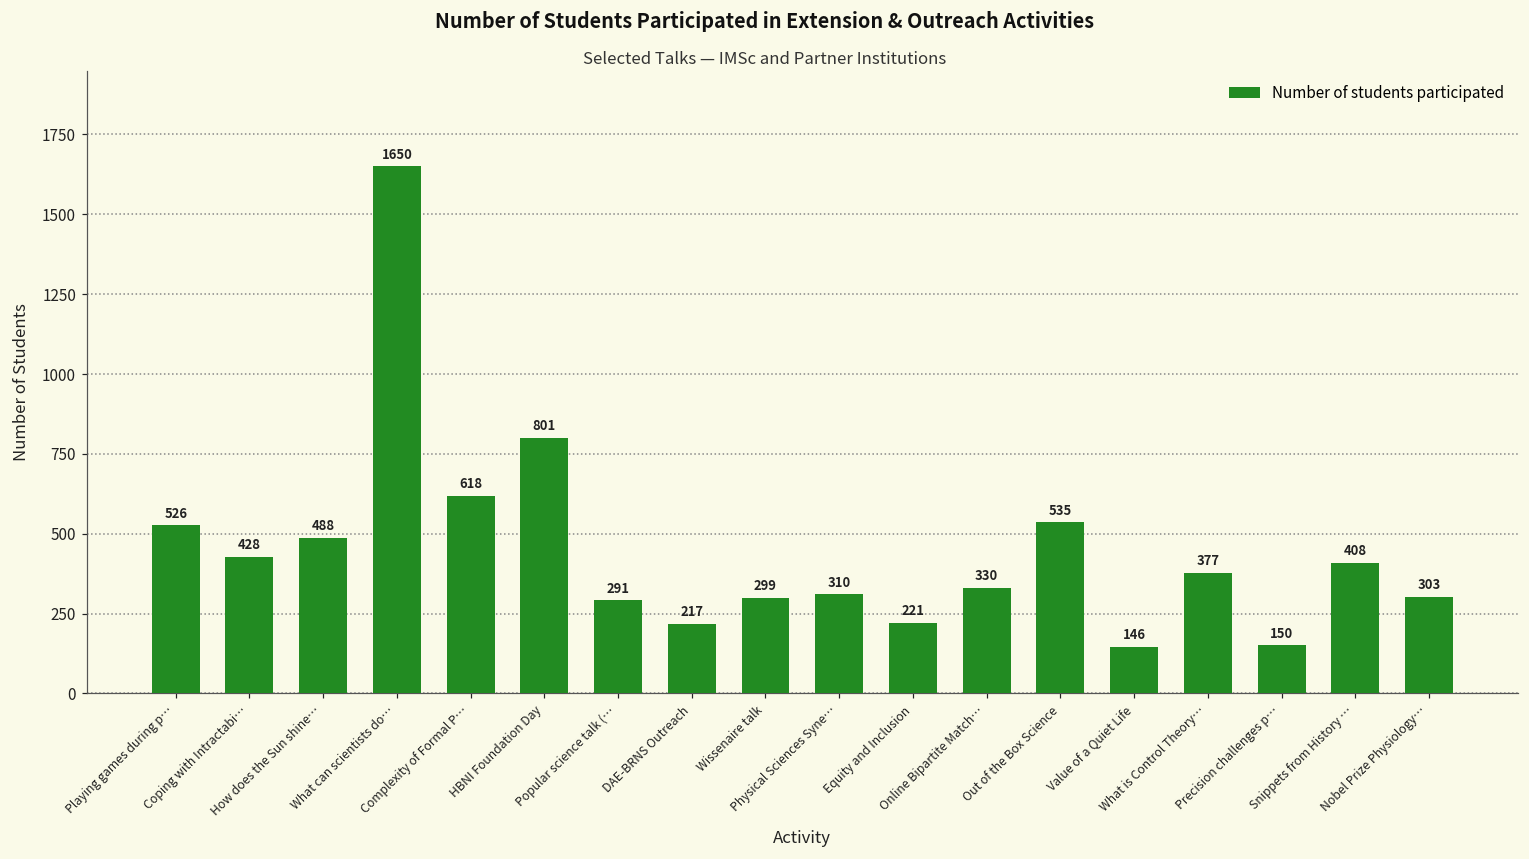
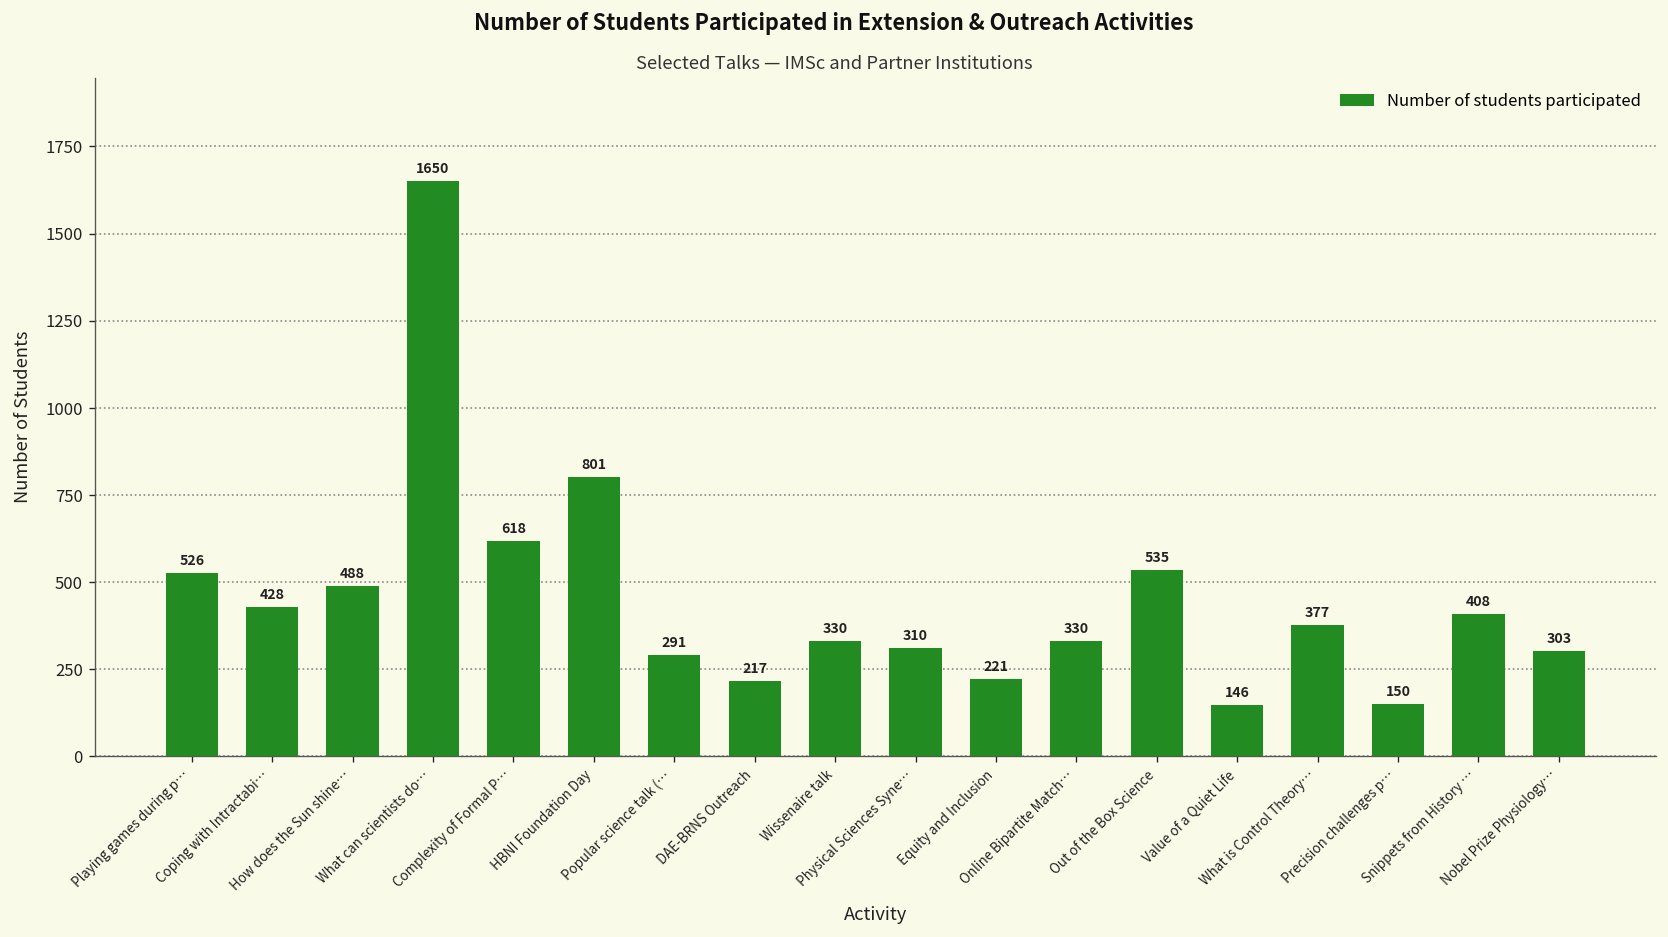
  {
    "Playing games during p…": 526,
    "Coping with Intractabi…": 428,
    "How does the Sun shine…": 488,
    "What can scientists do…": 1650,
    "Complexity of Formal P…": 618,
    "HBNI Foundation Day": 801,
    "Popular science talk (…": 291,
    "DAE-BRNS Outreach": 217,
-   "Wissenaire talk": 299,
+   "Wissenaire talk": 330,
    "Physical Sciences Syne…": 310,
    "Equity and Inclusion": 221,
    "Online Bipartite Match…": 330,
    "Out of the Box Science": 535,
    "Value of a Quiet Life": 146,
    "What is Control Theory…": 377,
    "Precision challenges p…": 150,
    "Snippets from History …": 408,
    "Nobel Prize Physiology…": 303
  }
